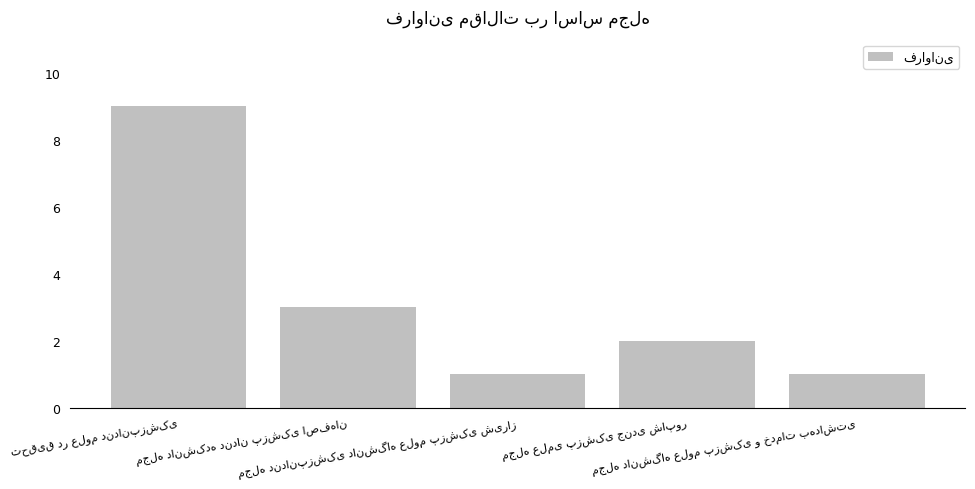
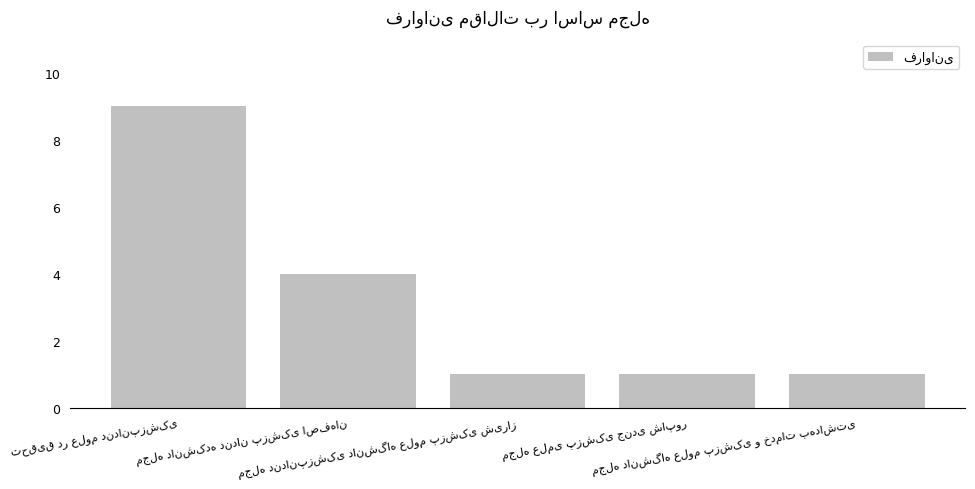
  {
    "تحقیق در علوم دندانپزشکی": 9,
-   "مجله دانشکده دندان پزشکی اصفهان": 3,
+   "مجله دانشکده دندان پزشکی اصفهان": 4,
    "مجله دندانپزشکی دانشگاه علوم پزشکی شیراز": 1,
-   "مجله علمی پزشکی جندی شاپور": 2,
+   "مجله علمی پزشکی جندی شاپور": 1,
    "مجله دانشگاه علوم پزشکی و خدمات بهداشتی": 1
  }
